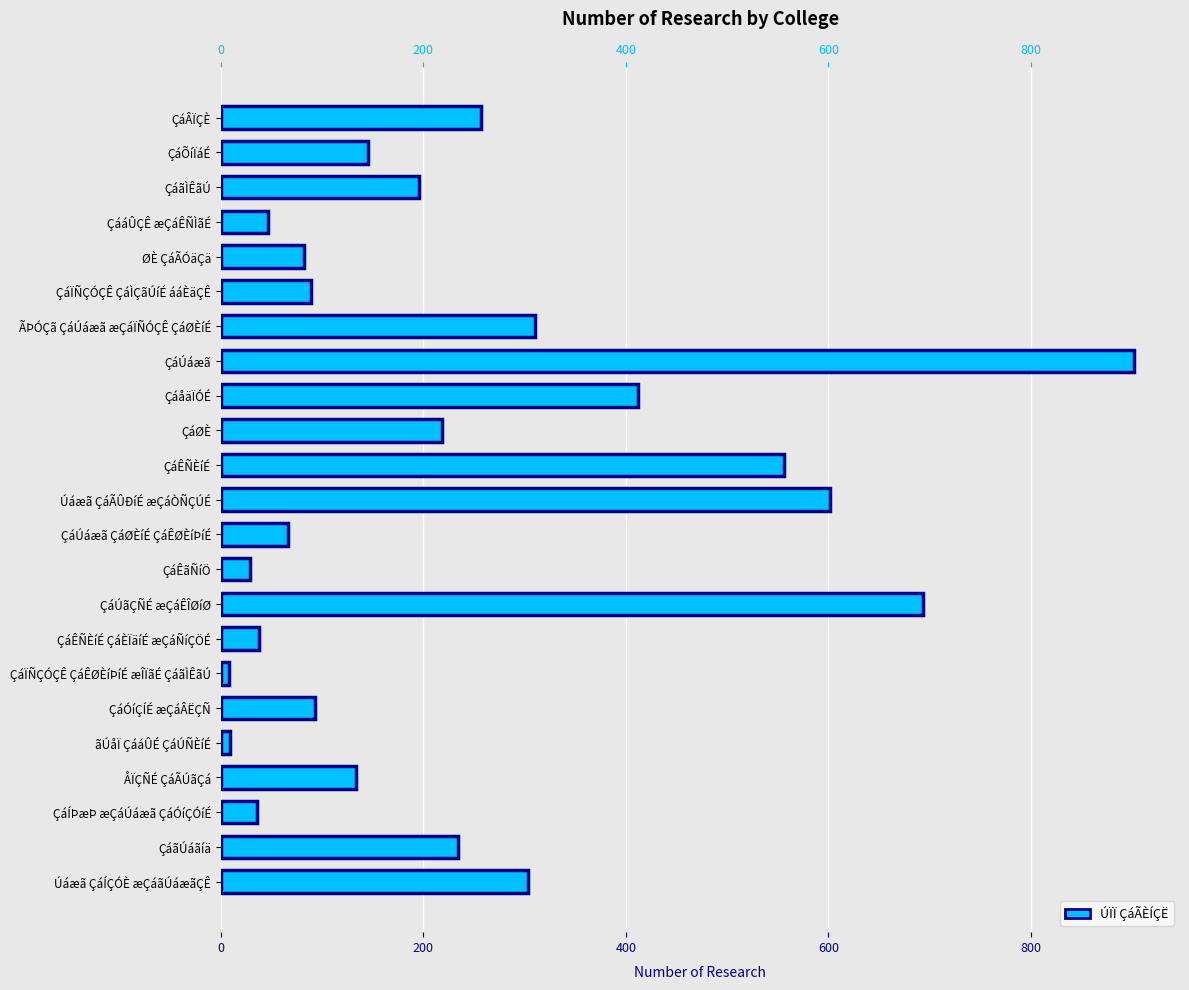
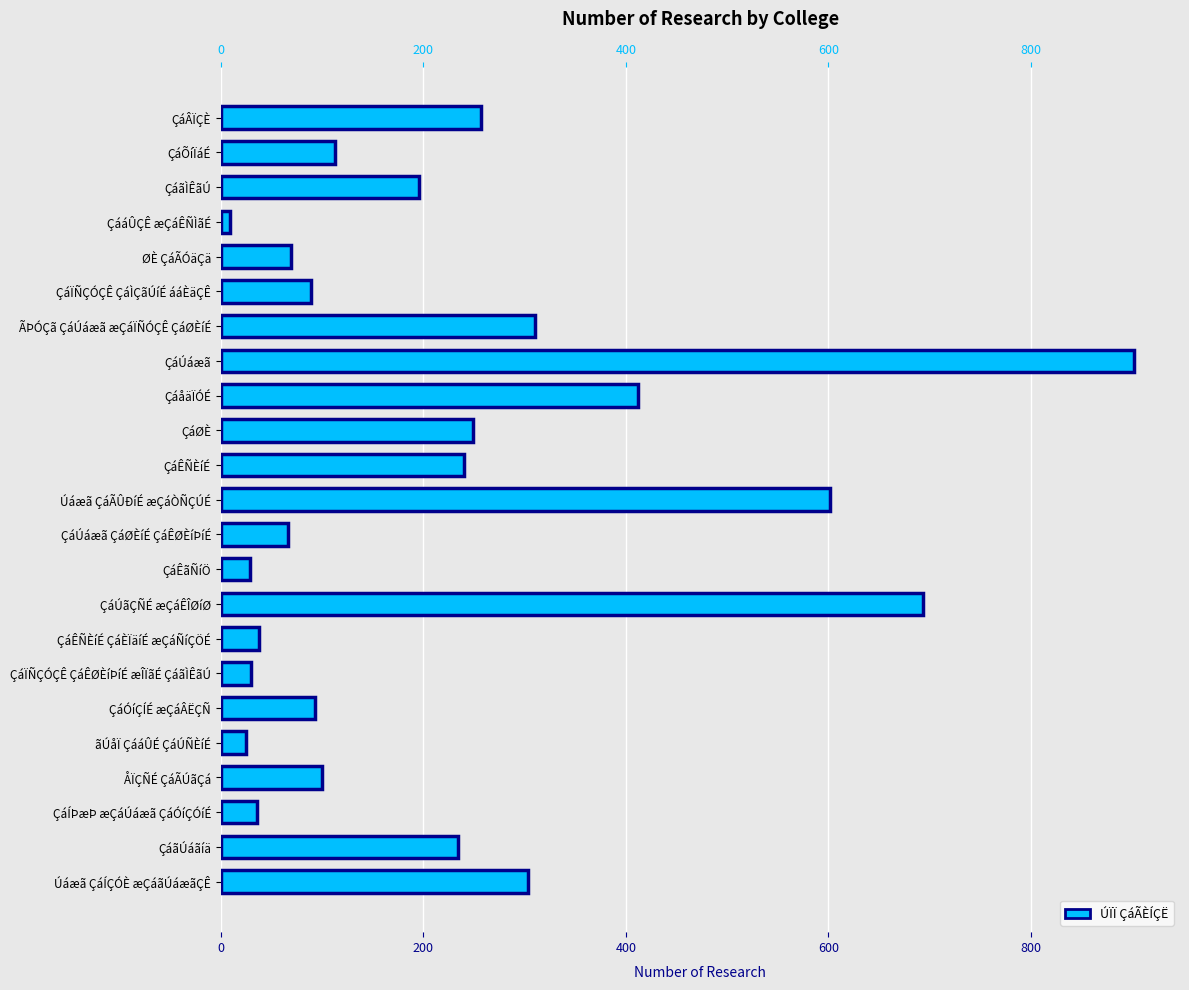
  {
    "ÇáÂÏÇÈ": 257,
-   "ÇáÕíÏáÉ": 145,
+   "ÇáÕíÏáÉ": 113,
    "ÇáãÌÊãÚ": 196,
-   "ÇááÛÇÊ æÇáÊÑÌãÉ": 47,
-   "ØÈ ÇáÃÓäÇä": 82,
+   "ÇááÛÇÊ æÇáÊÑÌãÉ": 9,
+   "ØÈ ÇáÃÓäÇä": 69,
    "ÇáÏÑÇÓÇÊ ÇáÌÇãÚíÉ ááÈäÇÊ": 89,
    "ÃÞÓÇã ÇáÚáæã æÇáÏÑÓÇÊ ÇáØÈíÉ": 310,
    "ÇáÚáæã": 902,
    "ÇáåäÏÓÉ": 412,
-   "ÇáØÈ": 218,
-   "ÇáÊÑÈíÉ": 556,
+   "ÇáØÈ": 249,
+   "ÇáÊÑÈíÉ": 240,
    "Úáæã ÇáÃÛÐíÉ æÇáÒÑÇÚÉ": 602,
    "ÇáÚáæã ÇáØÈíÉ ÇáÊØÈíÞíÉ": 66,
    "ÇáÊãÑíÖ": 29,
    "ÇáÚãÇÑÉ æÇáÊÎØíØ": 693,
    "ÇáÊÑÈíÉ ÇáÈÏäíÉ æÇáÑíÇÖÉ": 38,
-   "ÇáÏÑÇÓÇÊ ÇáÊØÈíÞíÉ æÎÏãÉ ÇáãÌÊãÚ": 8,
+   "ÇáÏÑÇÓÇÊ ÇáÊØÈíÞíÉ æÎÏãÉ ÇáãÌÊãÚ": 30,
    "ÇáÓíÇÍÉ æÇáÂËÇÑ": 93,
-   "ãÚåÏ ÇááÛÉ ÇáÚÑÈíÉ": 9,
-   "ÅÏÇÑÉ ÇáÃÚãÇá": 134,
+   "ãÚåÏ ÇááÛÉ ÇáÚÑÈíÉ": 25,
+   "ÅÏÇÑÉ ÇáÃÚãÇá": 100,
    "ÇáÍÞæÞ æÇáÚáæã ÇáÓíÇÓíÉ": 36,
    "ÇáãÚáãíä": 234,
    "Úáæã ÇáÍÇÓÈ æÇáãÚáæãÇÊ": 303
  }
